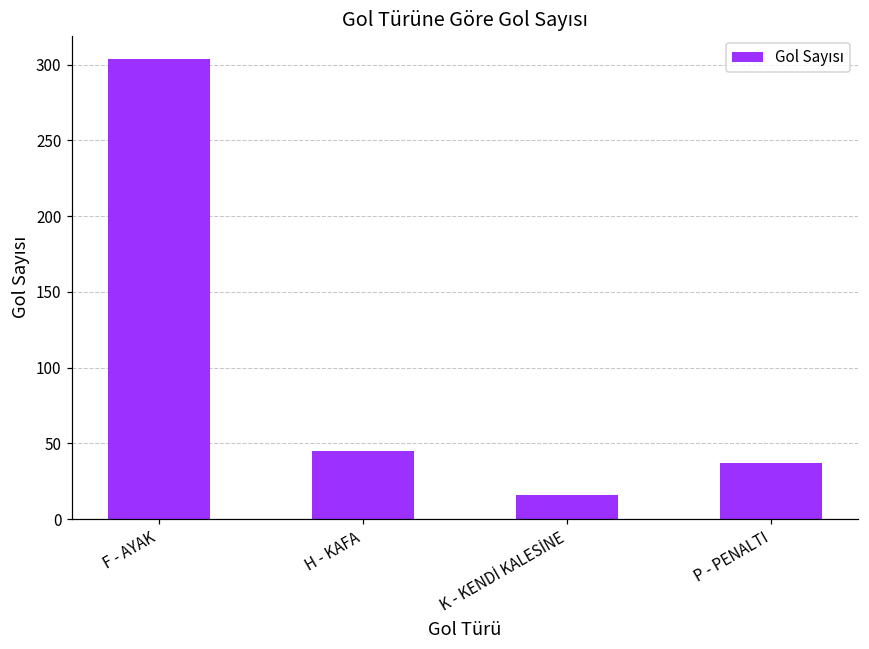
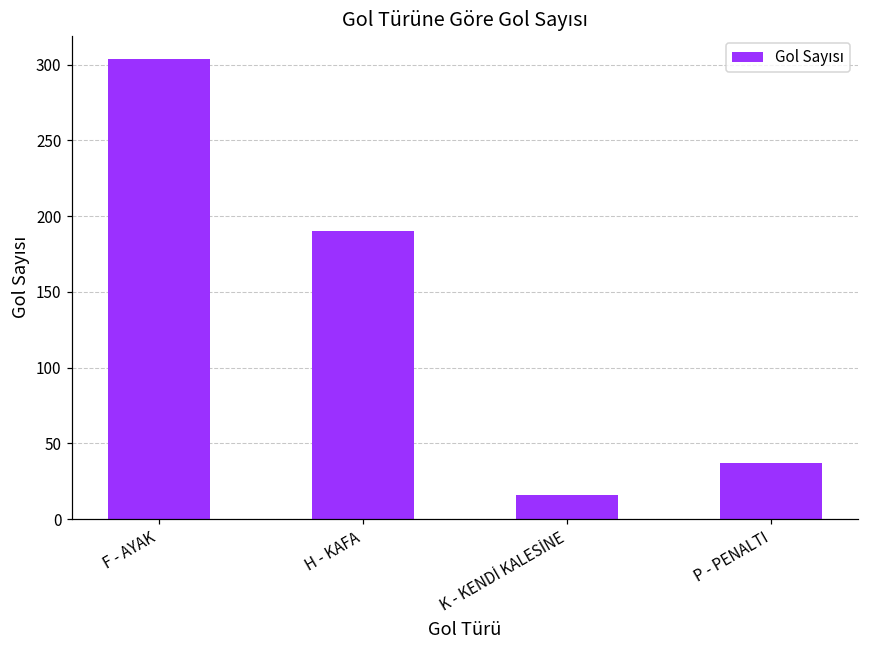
  {
    "F - AYAK": 304,
-   "H - KAFA": 45,
+   "H - KAFA": 190,
    "K - KENDİ KALESİNE": 16,
    "P - PENALTI": 37
  }
